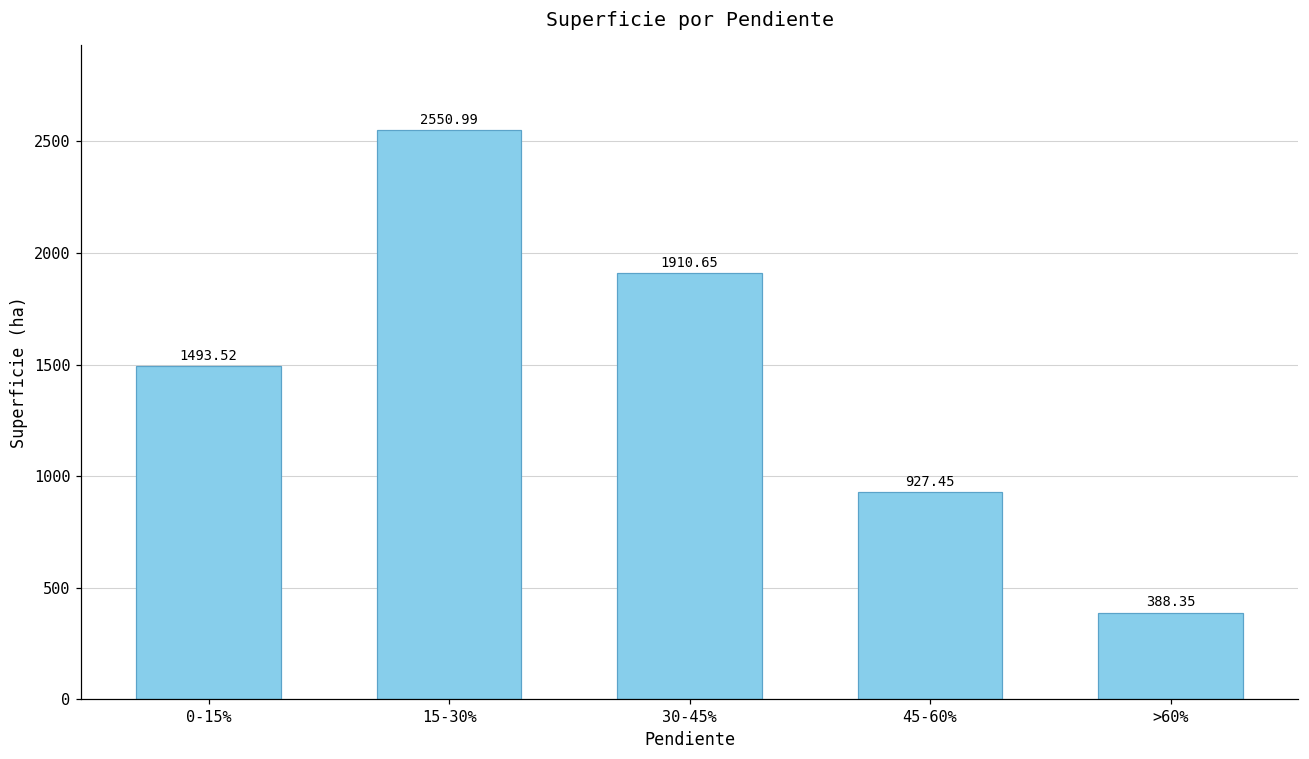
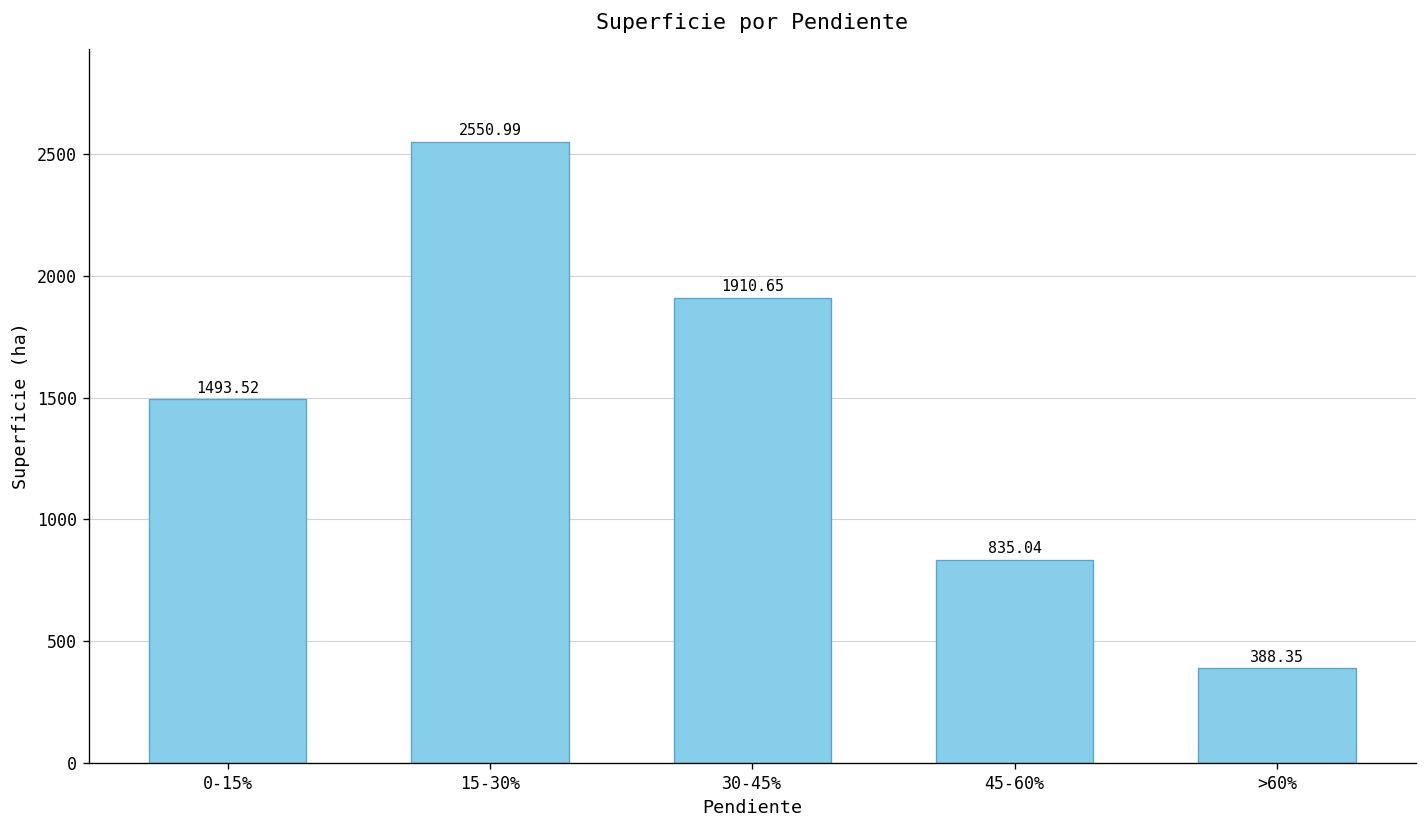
  {
    "0-15%": 1493.52,
    "15-30%": 2550.99,
    "30-45%": 1910.65,
-   "45-60%": 927.45,
+   "45-60%": 835.04,
    ">60%": 388.35
  }
